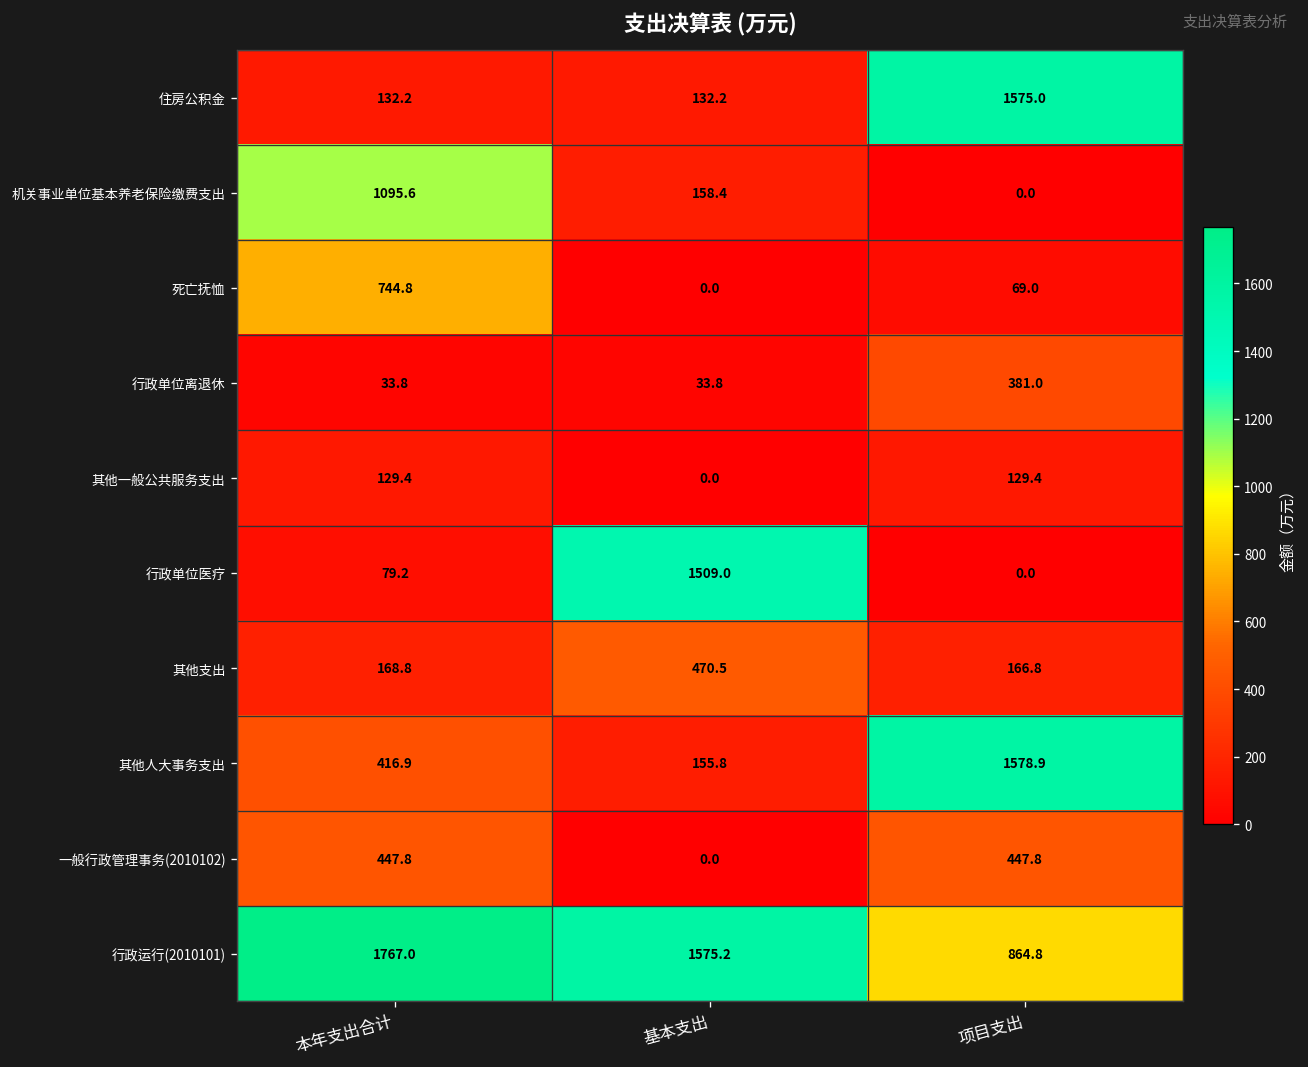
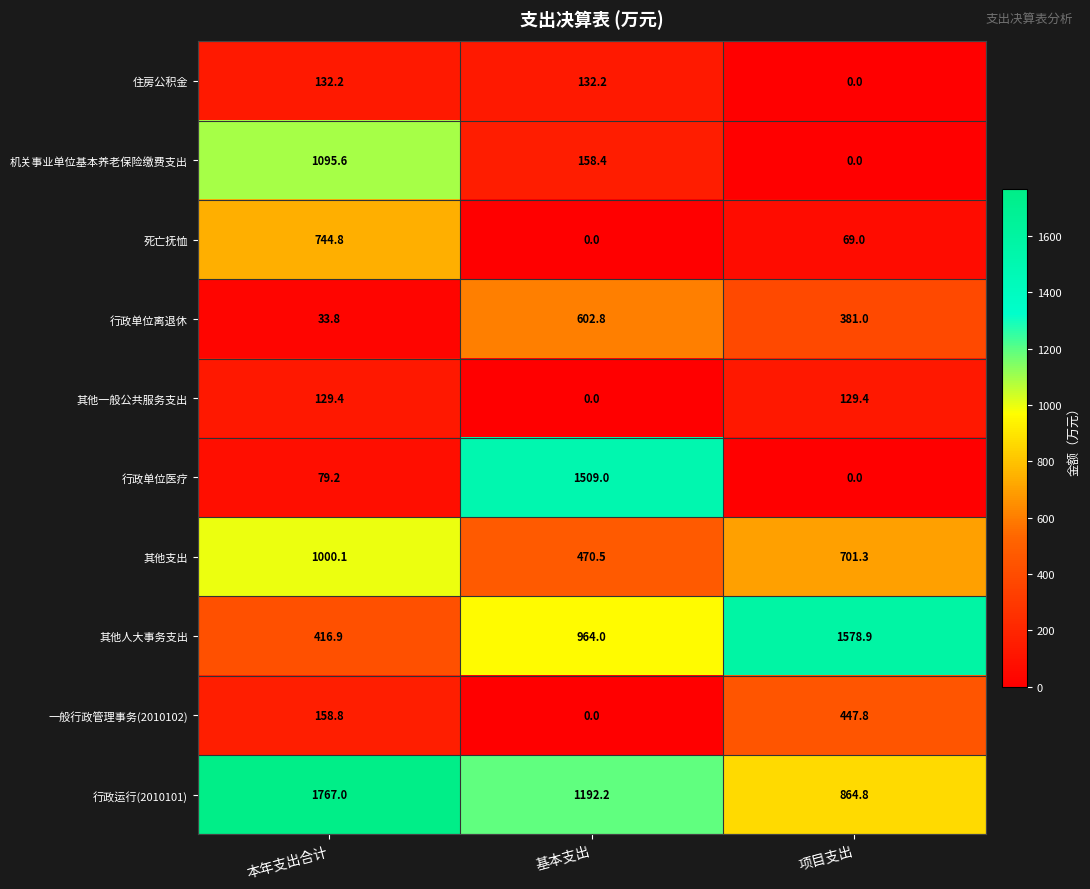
  {
    "住房公积金": {
      "本年支出合计": 132.2,
      "基本支出": 132.2,
-     "项目支出": 1575.0
+     "项目支出": 0.0
    },
    "机关事业单位基本养老保险缴费支出": {
      "本年支出合计": 1095.6,
      "基本支出": 158.4,
      "项目支出": 0.0
    },
    "死亡抚恤": {
      "本年支出合计": 744.8,
      "基本支出": 0.0,
      "项目支出": 69.0
    },
    "行政单位离退休": {
      "本年支出合计": 33.8,
-     "基本支出": 33.8,
+     "基本支出": 602.8,
      "项目支出": 381.0
    },
    "其他一般公共服务支出": {
      "本年支出合计": 129.4,
      "基本支出": 0.0,
      "项目支出": 129.4
    },
    "行政单位医疗": {
      "本年支出合计": 79.2,
      "基本支出": 1509.0,
      "项目支出": 0.0
    },
    "其他支出": {
-     "本年支出合计": 168.8,
+     "本年支出合计": 1000.1,
      "基本支出": 470.5,
-     "项目支出": 166.8
+     "项目支出": 701.3
    },
    "其他人大事务支出": {
      "本年支出合计": 416.9,
-     "基本支出": 155.8,
+     "基本支出": 964.0,
      "项目支出": 1578.9
    },
    "一般行政管理事务(2010102)": {
-     "本年支出合计": 447.8,
+     "本年支出合计": 158.8,
      "基本支出": 0.0,
      "项目支出": 447.8
    },
    "行政运行(2010101)": {
      "本年支出合计": 1767.0,
-     "基本支出": 1575.2,
+     "基本支出": 1192.2,
      "项目支出": 864.8
    }
  }
